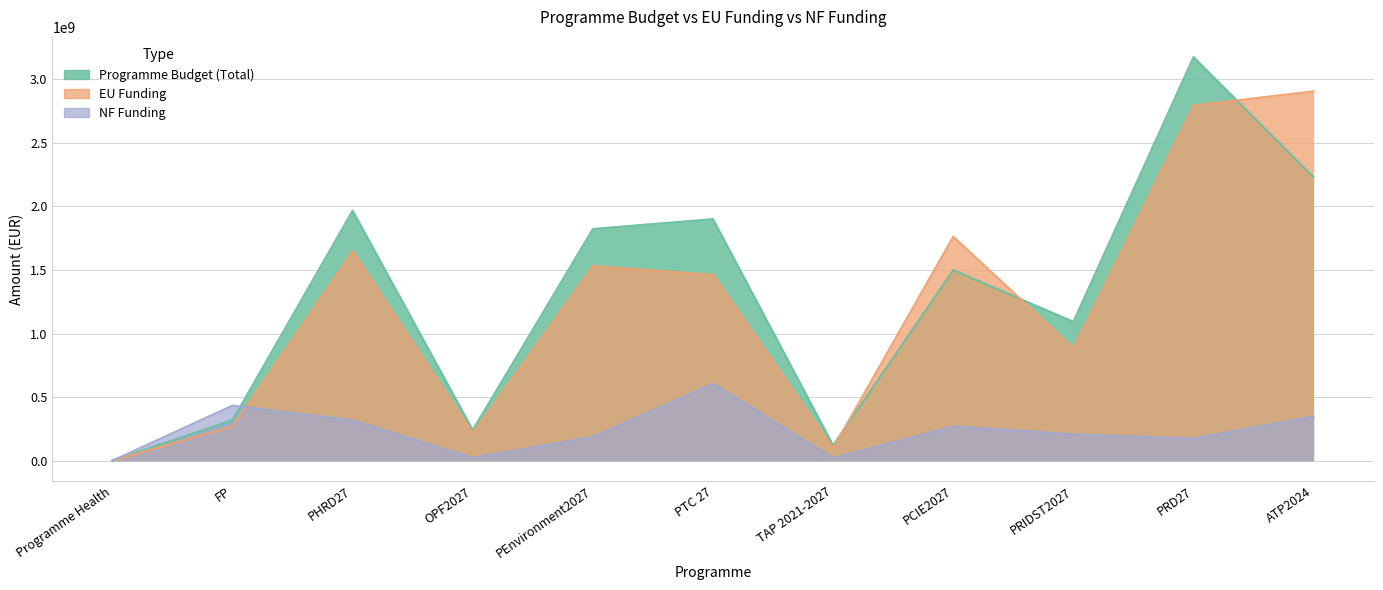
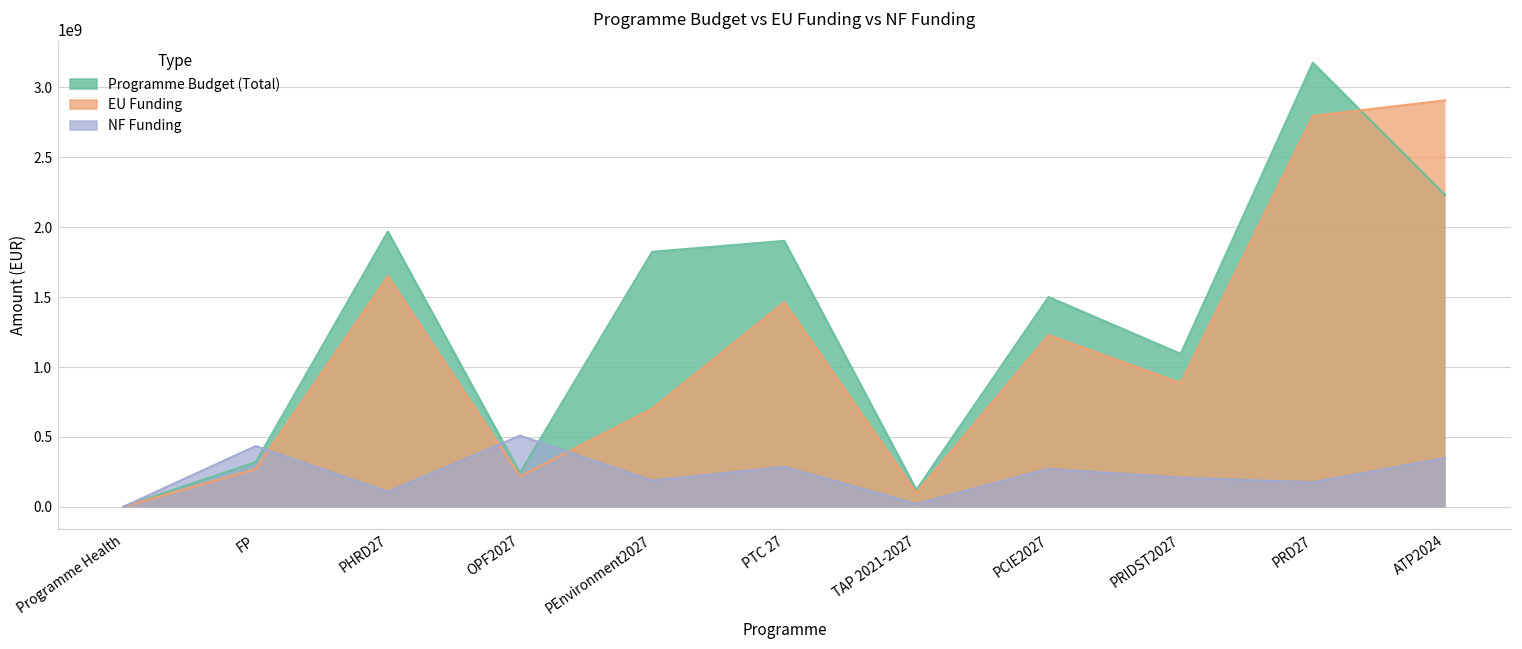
  {
    "Programme Budget (Total)": {
      "FP": 320000000,
      "PHRD27": 1970000000,
      "OPF2027": 240000000,
      "PEnvironment2027": 1820000000,
      "PTC 27": 1900000000,
      "TAP 2021-2027": 120000000,
      "PCIE2027": 1500000000,
      "PRIDST2027": 1090000000,
      "PRD27": 3180000000,
      "ATP2024": 2230000000
    },
    "EU Funding": {
      "FP": 270000000,
      "PHRD27": 1650000000,
      "OPF2027": 220000000,
-     "PEnvironment2027": 1530000000,
+     "PEnvironment2027": 700000000,
      "PTC 27": 1460000000,
      "TAP 2021-2027": 100000000,
-     "PCIE2027": 1760000000,
+     "PCIE2027": 1230000000,
      "PRIDST2027": 890000000,
      "PRD27": 2790000000,
      "ATP2024": 2910000000
    },
    "NF Funding": {
      "FP": 430000000,
-     "PHRD27": 320000000,
-     "OPF2027": 20000000,
+     "PHRD27": 110000000,
+     "OPF2027": 510000000,
      "PEnvironment2027": 190000000,
-     "PTC 27": 610000000,
+     "PTC 27": 290000000,
      "TAP 2021-2027": 20000000,
      "PCIE2027": 270000000,
      "PRIDST2027": 210000000,
      "PRD27": 180000000,
      "ATP2024": 350000000
    }
  }
